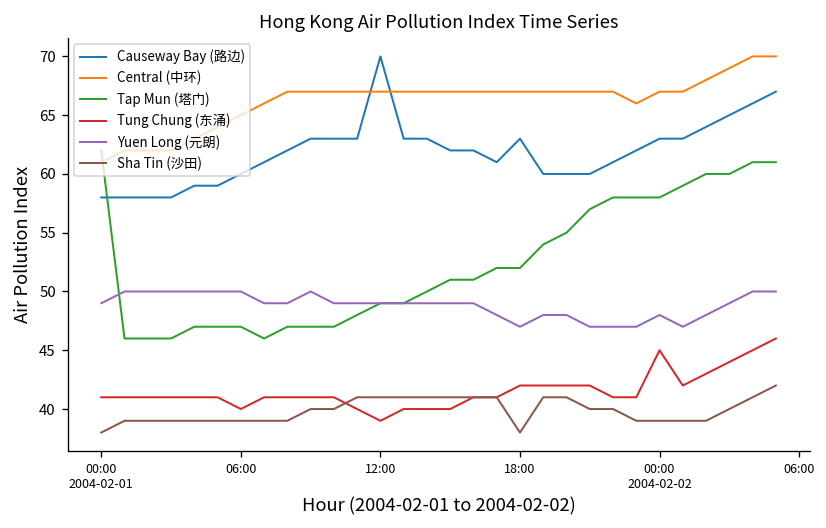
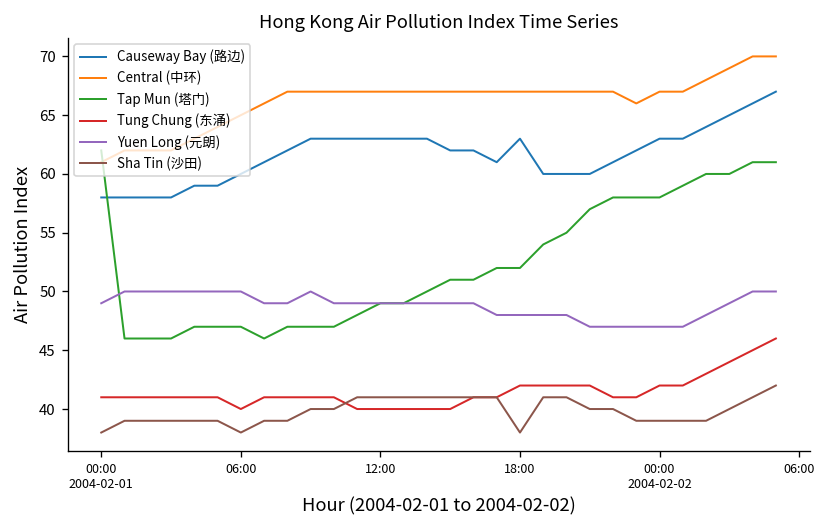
  {
    "Causeway Bay (路边)": {
      "00:00 2004-02-01": 58,
      "06:00": 60,
-     "12:00": 70,
+     "12:00": 63,
      "18:00": 63,
      "00:00 2004-02-02": 63
    },
    "Central (中环)": {
      "12:00": 67,
      "18:00": 67,
      "00:00 2004-02-02": 67
    },
    "Tap Mun (塔门)": {
      "06:00": 47,
      "18:00": 52,
      "00:00 2004-02-02": 58
    },
    "Tung Chung (东涌)": {
      "00:00 2004-02-01": 41,
      "06:00": 40,
-     "12:00": 39,
+     "12:00": 40,
      "18:00": 42,
-     "00:00 2004-02-02": 45
+     "00:00 2004-02-02": 42
    },
    "Yuen Long (元朗)": {
      "00:00 2004-02-01": 49,
      "06:00": 50,
-     "18:00": 47,
-     "00:00 2004-02-02": 48
+     "18:00": 48,
+     "00:00 2004-02-02": 47
    },
    "Sha Tin (沙田)": {
      "00:00 2004-02-01": 38,
-     "06:00": 39,
+     "06:00": 38,
      "12:00": 41,
      "18:00": 38,
      "00:00 2004-02-02": 39
    }
  }
